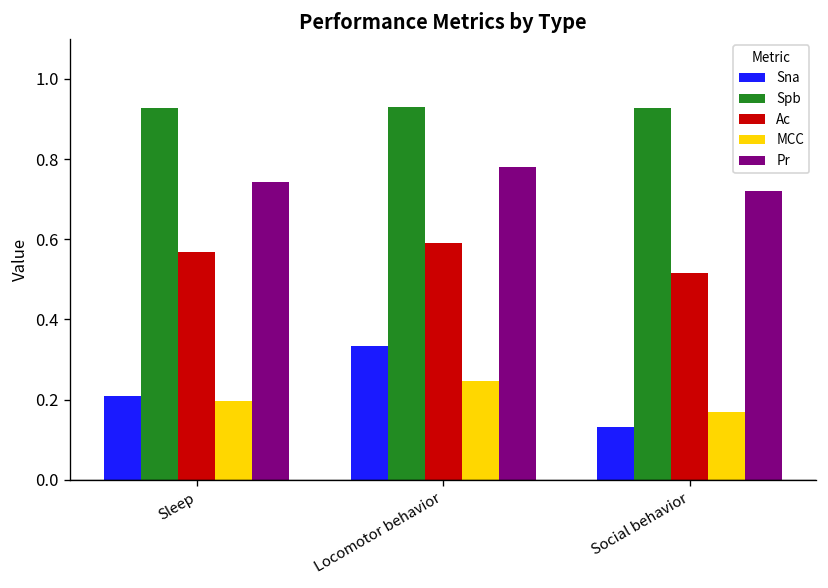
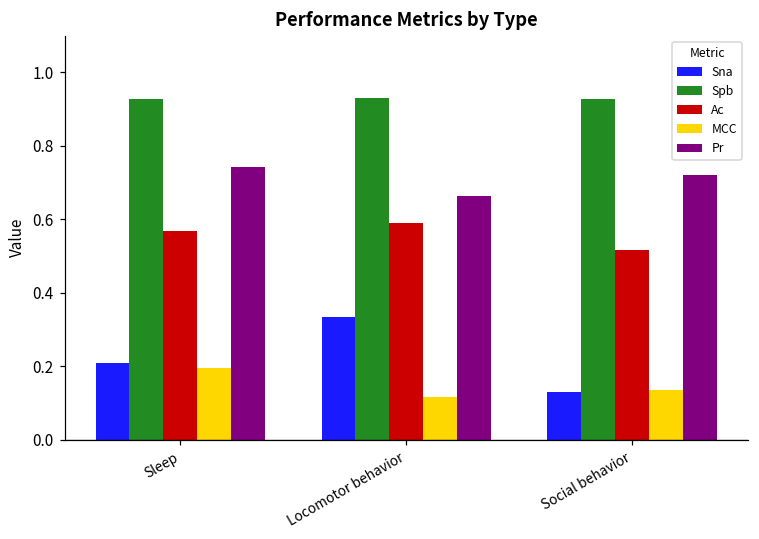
  {
    "Sna": {
      "Sleep": 0.21,
      "Locomotor behavior": 0.33,
      "Social behavior": 0.13
    },
    "Spb": {
      "Sleep": 0.93,
      "Locomotor behavior": 0.93,
      "Social behavior": 0.93
    },
    "Ac": {
      "Sleep": 0.57,
      "Locomotor behavior": 0.59,
      "Social behavior": 0.52
    },
    "MCC": {
      "Sleep": 0.20,
-     "Locomotor behavior": 0.25,
-     "Social behavior": 0.17
+     "Locomotor behavior": 0.12,
+     "Social behavior": 0.14
    },
    "Pr": {
      "Sleep": 0.74,
-     "Locomotor behavior": 0.78,
+     "Locomotor behavior": 0.66,
      "Social behavior": 0.72
    }
  }
